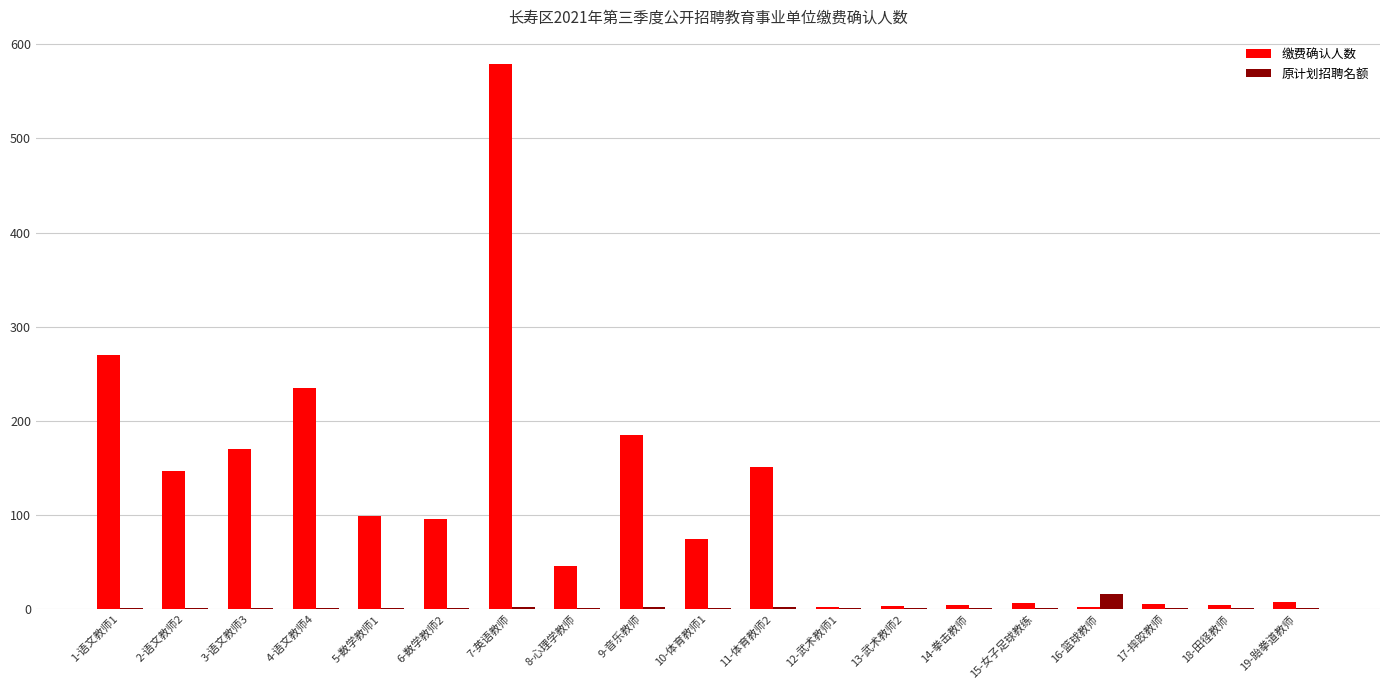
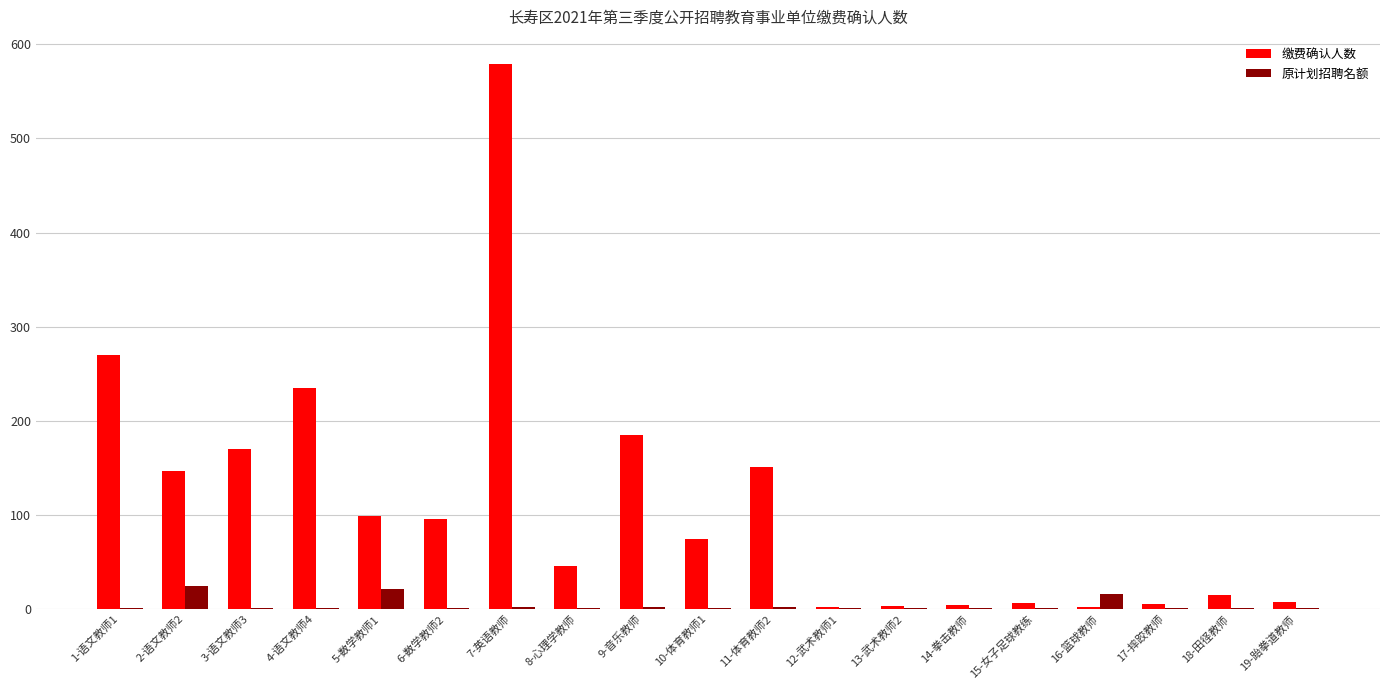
  {
    "缴费确认人数": {
      "1-语文教师1": 270,
      "2-语文教师2": 150,
      "3-语文教师3": 170,
      "4-语文教师4": 240,
      "5-数学教师1": 100,
      "6-数学教师2": 100,
      "7-英语教师": 580,
      "8-心理学教师": 50,
      "9-音乐教师": 190,
      "10-体育教师1": 70,
      "11-体育教师2": 150,
      "13-武术教师2": 0,
      "14-拳击教师": 0,
      "15-女子足球教练": 10,
      "17-摔跤教师": 10,
-     "18-田径教师": 0,
+     "18-田径教师": 20,
      "19-跆拳道教师": 10
    },
    "原计划招聘名额": {
-     "2-语文教师2": 0,
-     "5-数学教师1": 0,
+     "2-语文教师2": 20,
+     "5-数学教师1": 20,
      "16-篮球教师": 20
    }
  }
